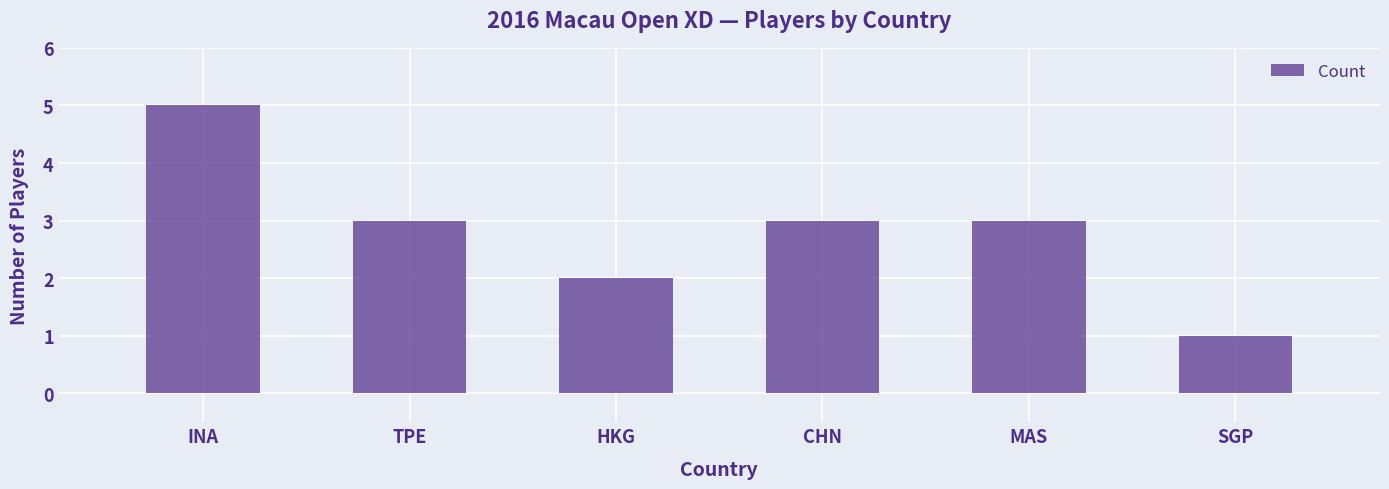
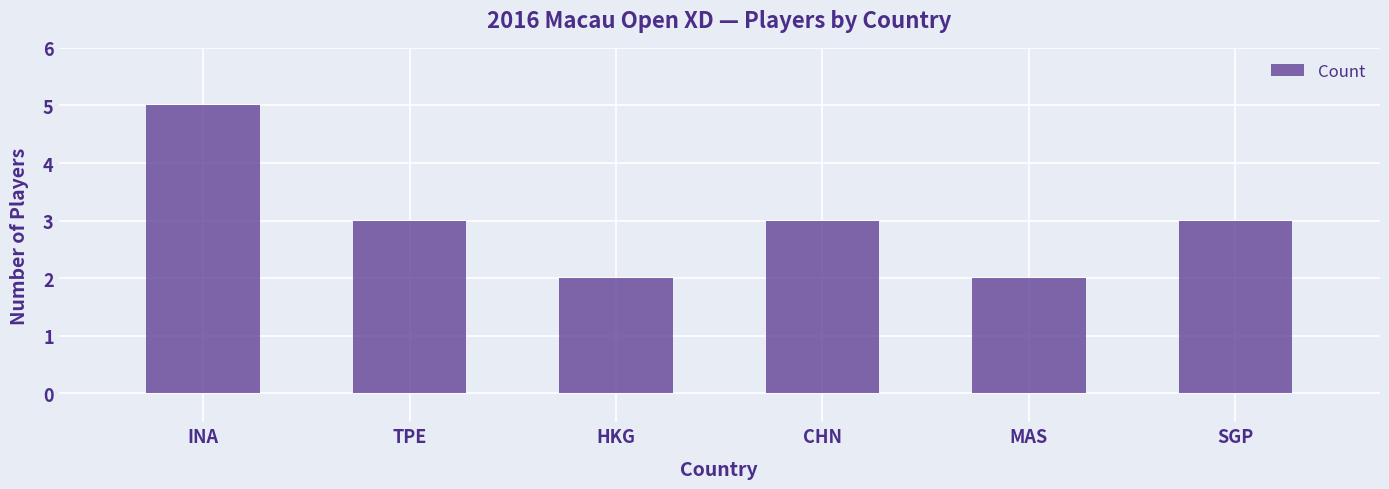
  {
    "INA": 5,
    "TPE": 3,
    "HKG": 2,
    "CHN": 3,
-   "MAS": 3,
-   "SGP": 1
+   "MAS": 2,
+   "SGP": 3
  }
